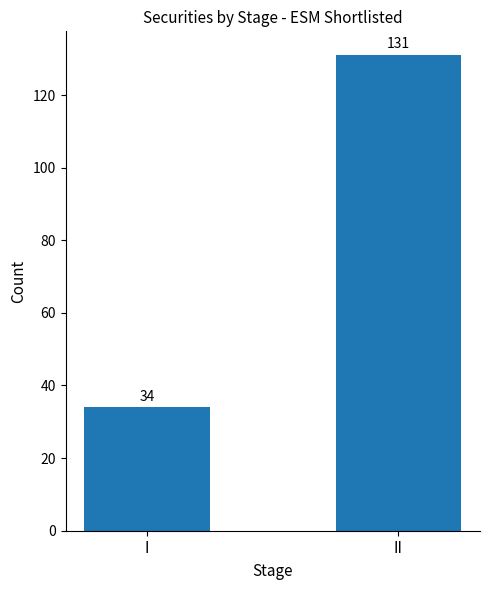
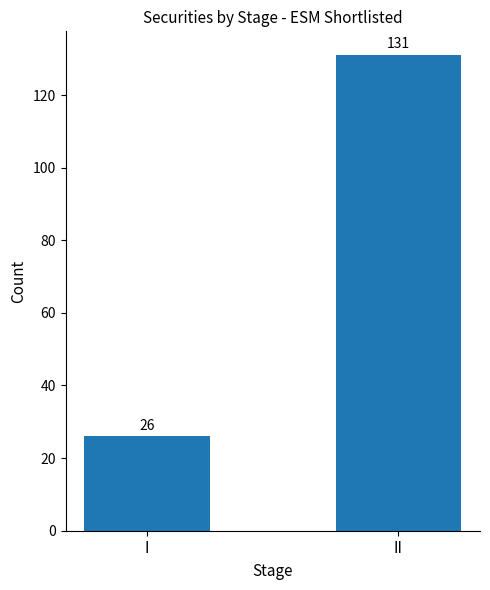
  {
-   "I": 34,
+   "I": 26,
    "II": 131
  }
